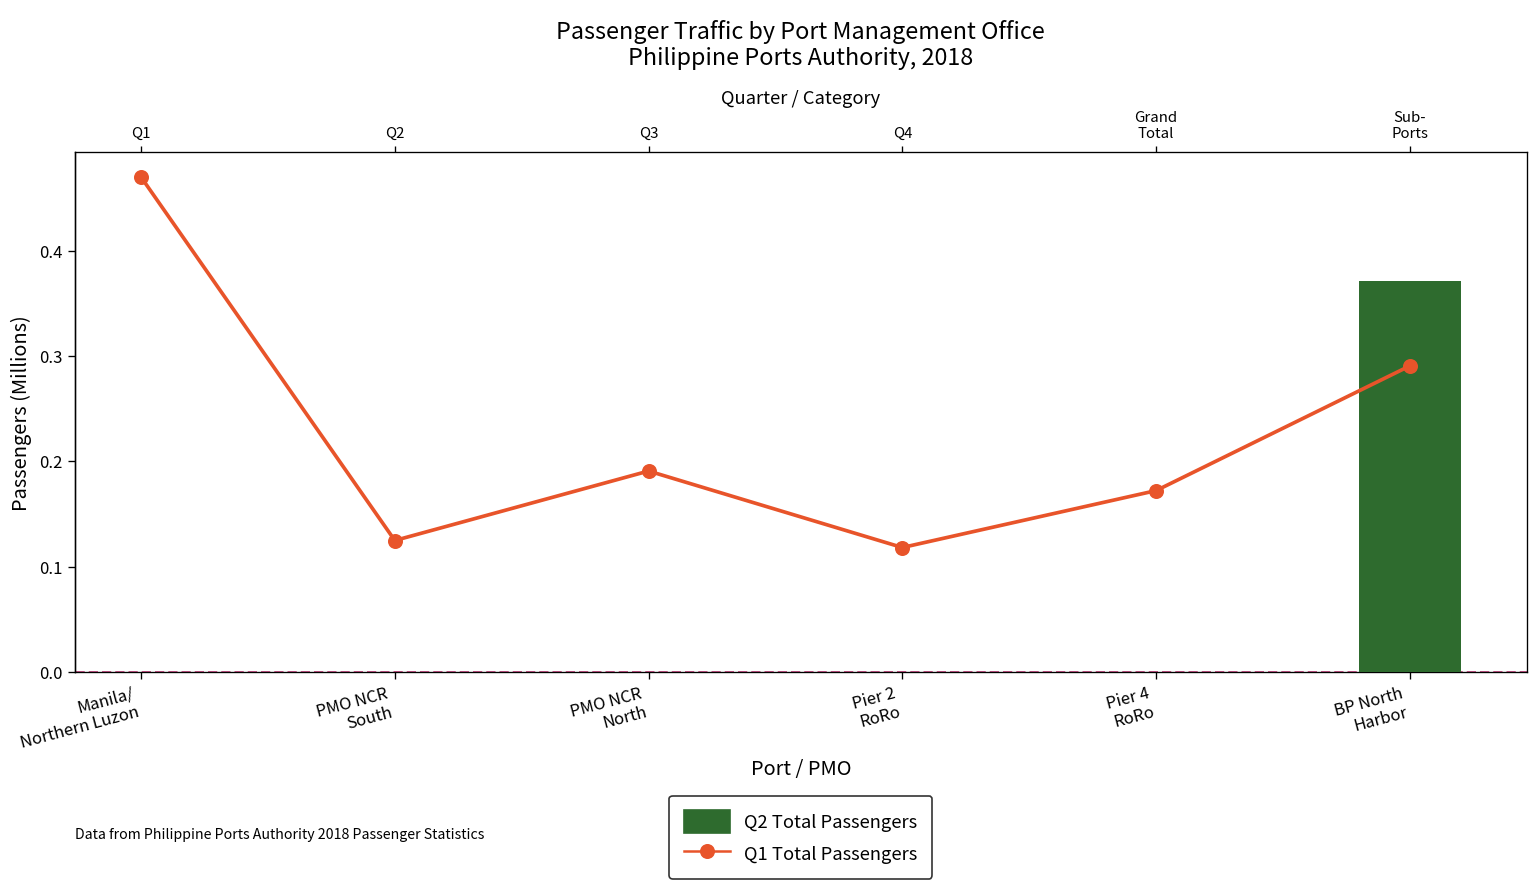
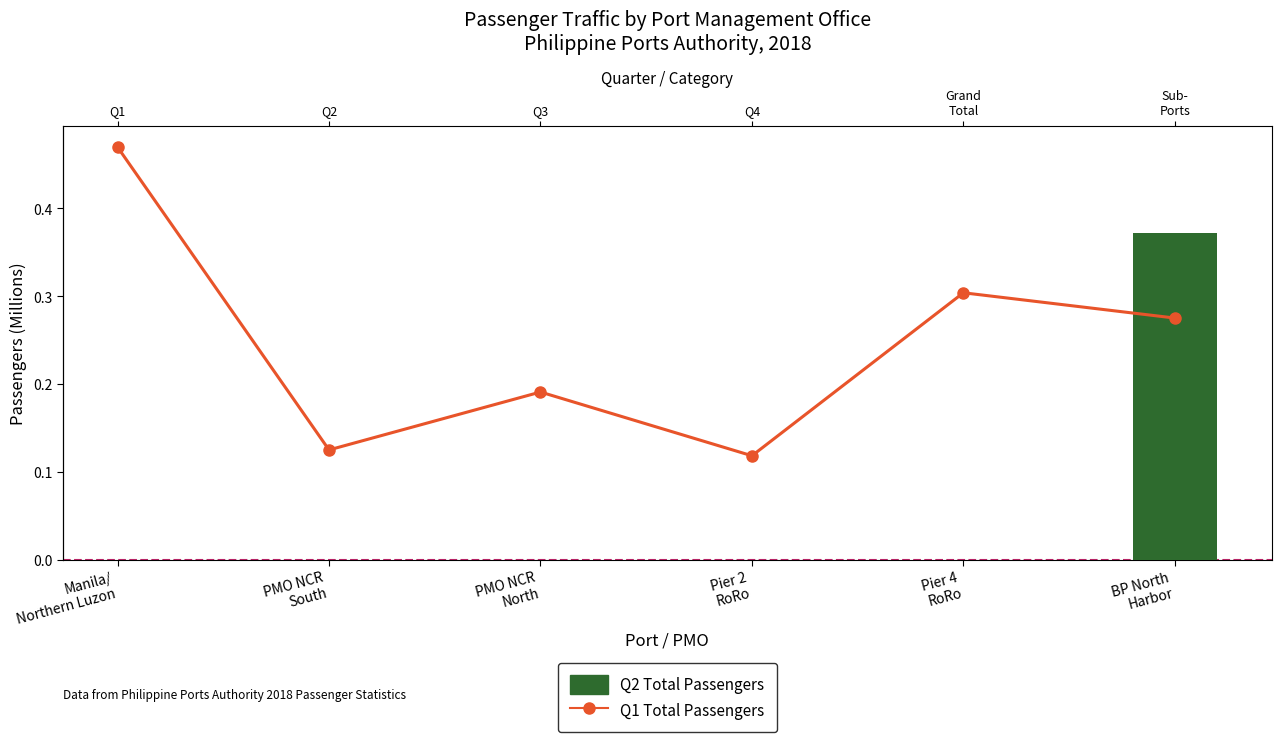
  {
    "Q1 Total Passengers": {
      "Manila/ Northern Luzon": 0.47,
      "PMO NCR South": 0.12,
      "PMO NCR North": 0.19,
      "Pier 2 RoRo": 0.12,
-     "Pier 4 RoRo": 0.17,
-     "BP North Harbor": 0.29
+     "Pier 4 RoRo": 0.30,
+     "BP North Harbor": 0.28
    },
    "Q2 Total Passengers": {
      "BP North Harbor": 0.37
    }
  }
